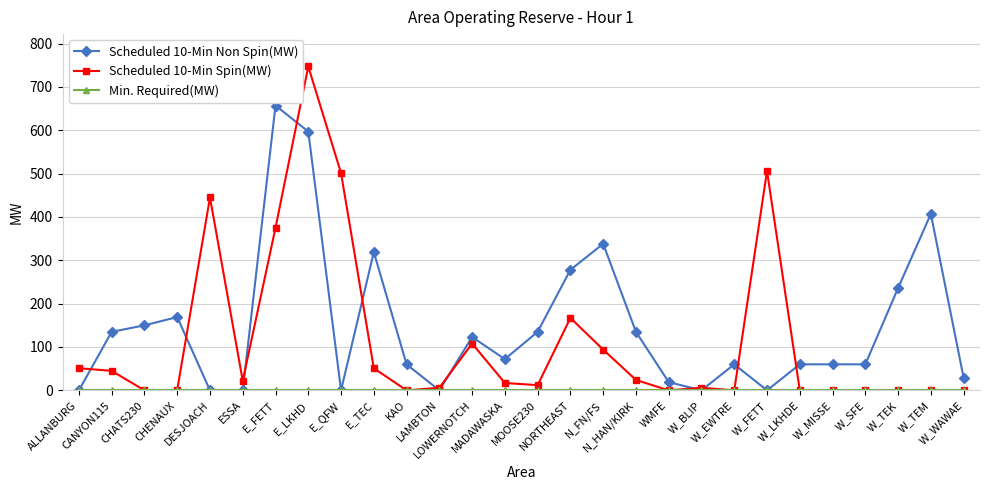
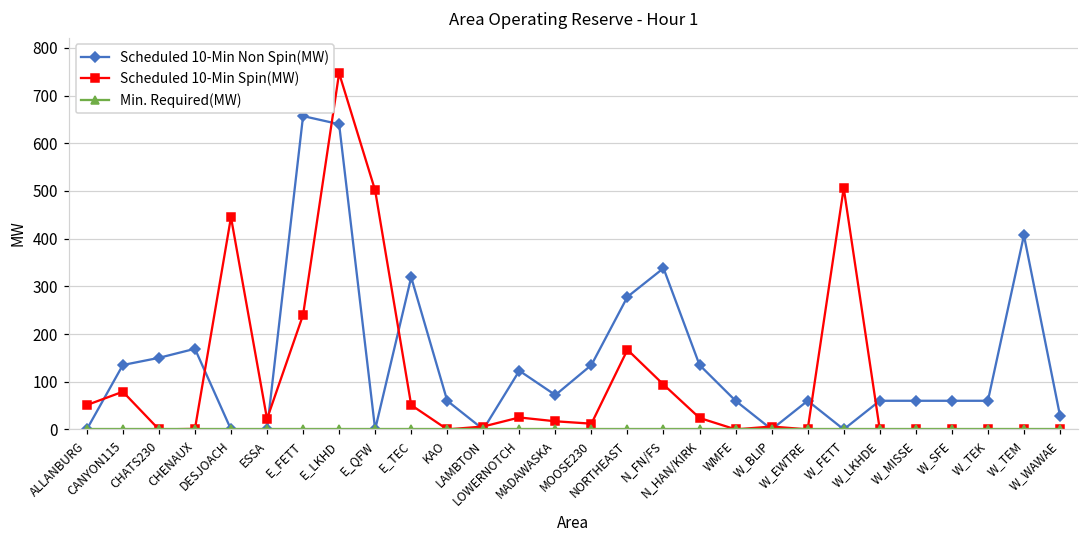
  {
    "Scheduled 10-Min Non Spin(MW)": {
      "CANYON115": 140,
      "CHATS230": 150,
      "CHENAUX": 170,
      "E_FETT": 660,
-     "E_LKHD": 600,
+     "E_LKHD": 640,
      "E_TEC": 320,
      "KAO": 60,
      "LOWERNOTCH": 120,
      "MADAWASKA": 70,
      "MOOSE230": 140,
      "NORTHEAST": 280,
      "N_FN/FS": 340,
      "N_HAN/KIRK": 140,
-     "WMFE": 20,
+     "WMFE": 60,
      "W_EWTRE": 60,
      "W_LKHDE": 60,
      "W_MISSE": 60,
      "W_SFE": 60,
-     "W_TEK": 240,
+     "W_TEK": 60,
      "W_TEM": 410,
      "W_WAWAE": 30
    },
    "Scheduled 10-Min Spin(MW)": {
      "ALLANBURG": 50,
-     "CANYON115": 50,
+     "CANYON115": 80,
      "DESJOACH": 450,
      "ESSA": 20,
-     "E_FETT": 380,
+     "E_FETT": 240,
      "E_LKHD": 750,
      "E_QFW": 500,
      "E_TEC": 50,
      "LAMBTON": 10,
-     "LOWERNOTCH": 110,
+     "LOWERNOTCH": 30,
      "MADAWASKA": 20,
      "MOOSE230": 10,
      "NORTHEAST": 170,
      "N_FN/FS": 90,
      "N_HAN/KIRK": 20,
      "W_BLIP": 10,
      "W_FETT": 510
    },
    "Min. Required(MW)": {
      "CANYON115": 0,
      "E_FETT": 0,
      "E_LKHD": 0,
      "E_TEC": 0,
      "LOWERNOTCH": 0,
      "MADAWASKA": 0,
      "MOOSE230": 0,
      "NORTHEAST": 0,
      "N_FN/FS": 0,
      "N_HAN/KIRK": 0
    }
  }
